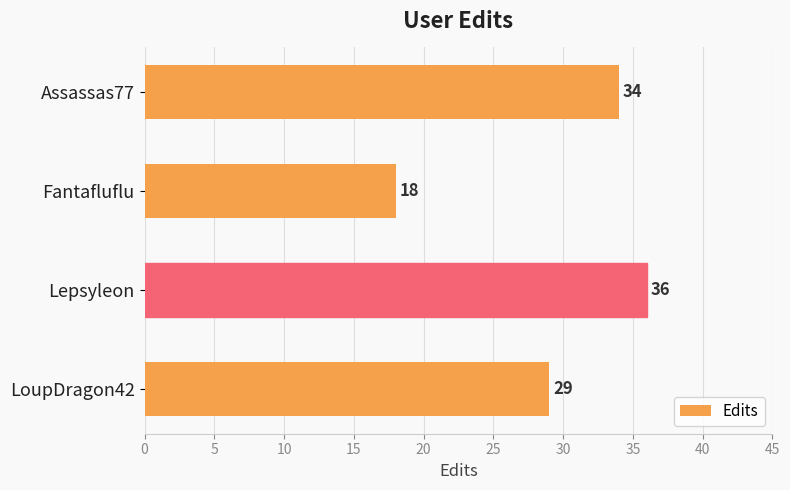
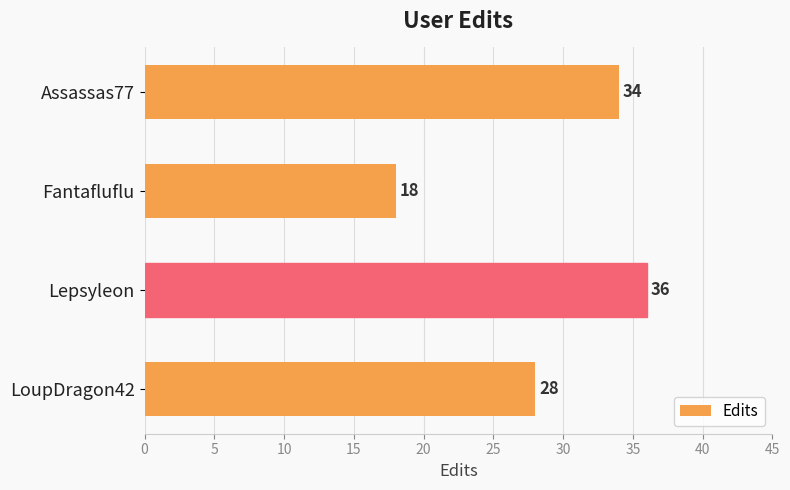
  {
    "Assassas77": 34,
    "Fantafluflu": 18,
    "Lepsyleon": 36,
-   "LoupDragon42": 29
+   "LoupDragon42": 28
  }
